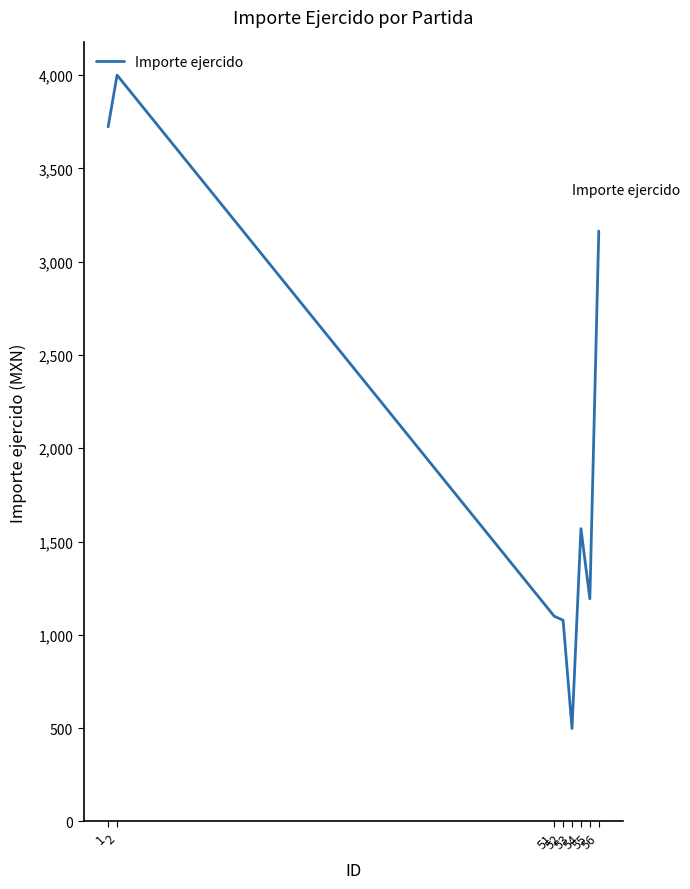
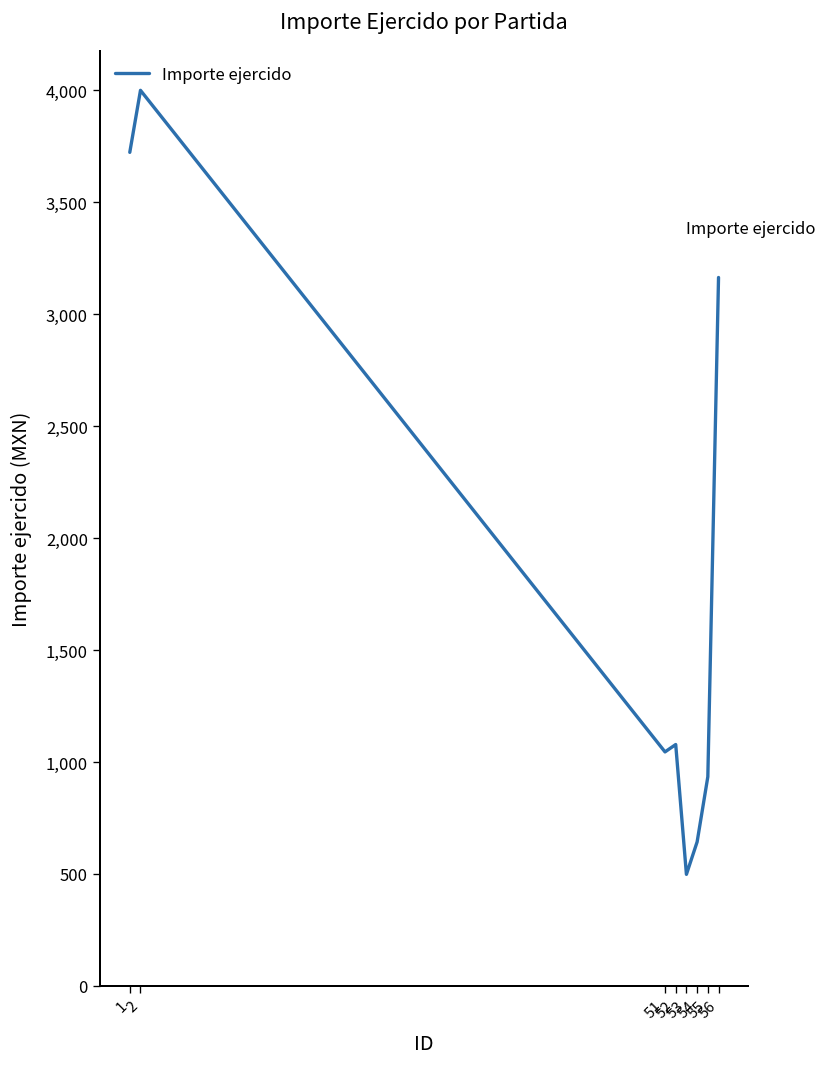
  {
    "1": "3,720",
    "2": "4,000",
-   "51": "1,100",
+   "51": "1,050",
    "52": "1,080",
    "53": "500",
-   "54": "1,570",
-   "55": "1,190",
+   "54": "640",
+   "55": "930",
    "56": "3,160"
  }
